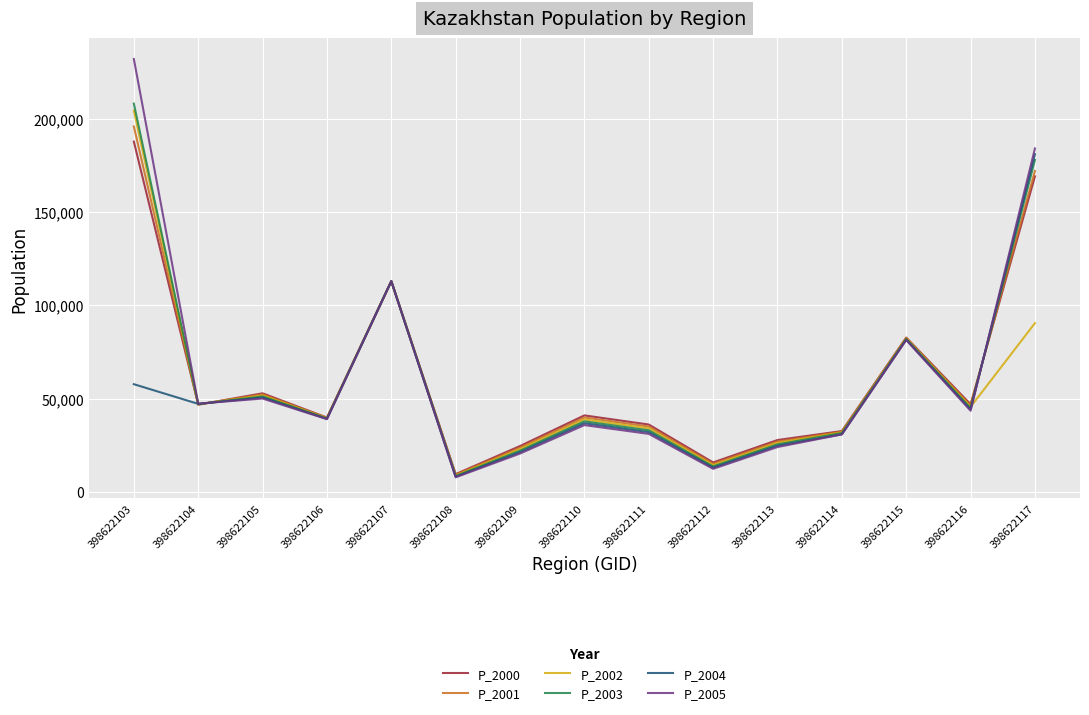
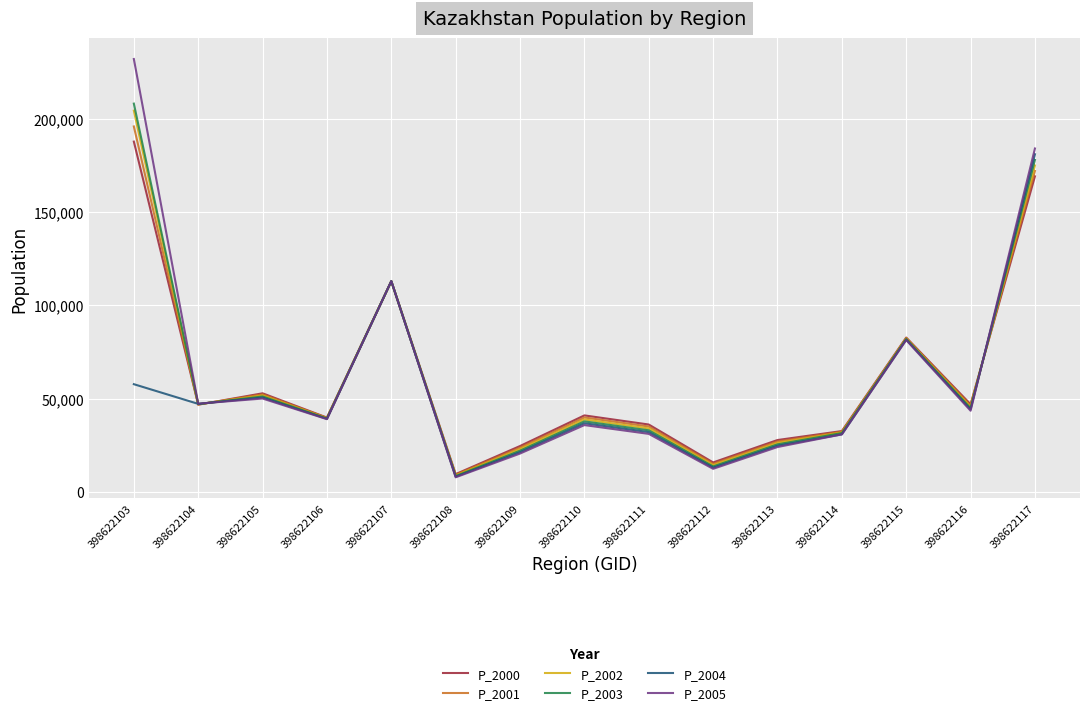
  {
    "P_2000": {
      "398622103": "188,000",
      "398622117": "169,000"
    },
    "P_2001": {
      "398622103": "196,000",
      "398622117": "172,000"
    },
    "P_2002": {
      "398622103": "204,000",
-     "398622117": "91,000"
+     "398622117": "175,000"
    },
    "P_2003": {
      "398622103": "208,000",
      "398622117": "178,000"
    },
    "P_2004": {
      "398622103": "58,000",
      "398622117": "181,000"
    },
    "P_2005": {
      "398622103": "232,000",
      "398622117": "184,000"
    }
  }
